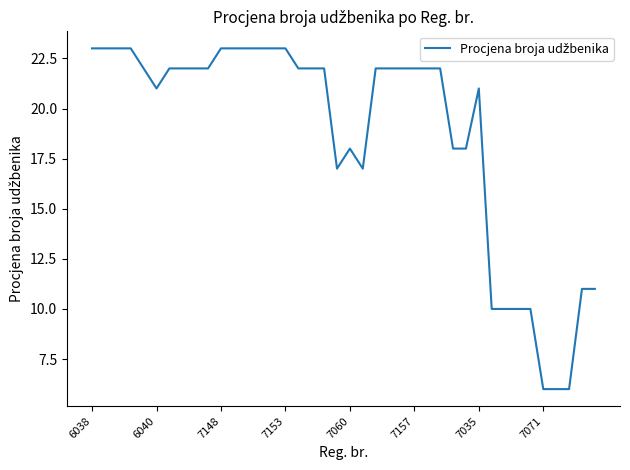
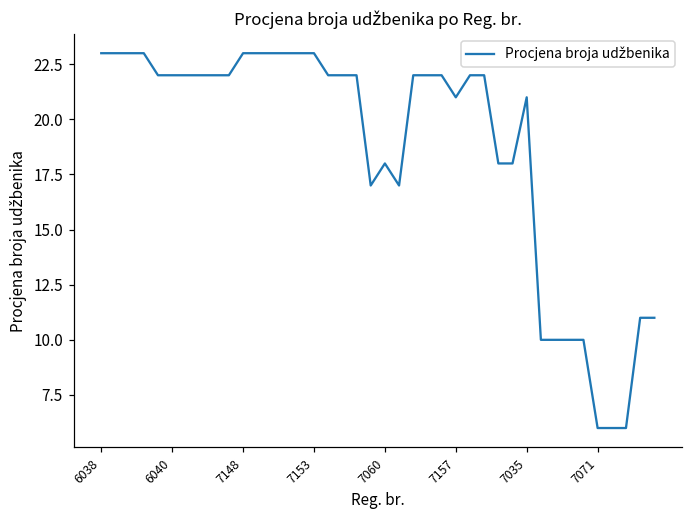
  {
    "6038": 23,
-   "6040": 21,
+   "6040": 22,
    "7148": 23,
    "7153": 23,
    "7060": 18,
-   "7157": 22,
+   "7157": 21,
    "7035": 21,
    "7071": 6
  }
